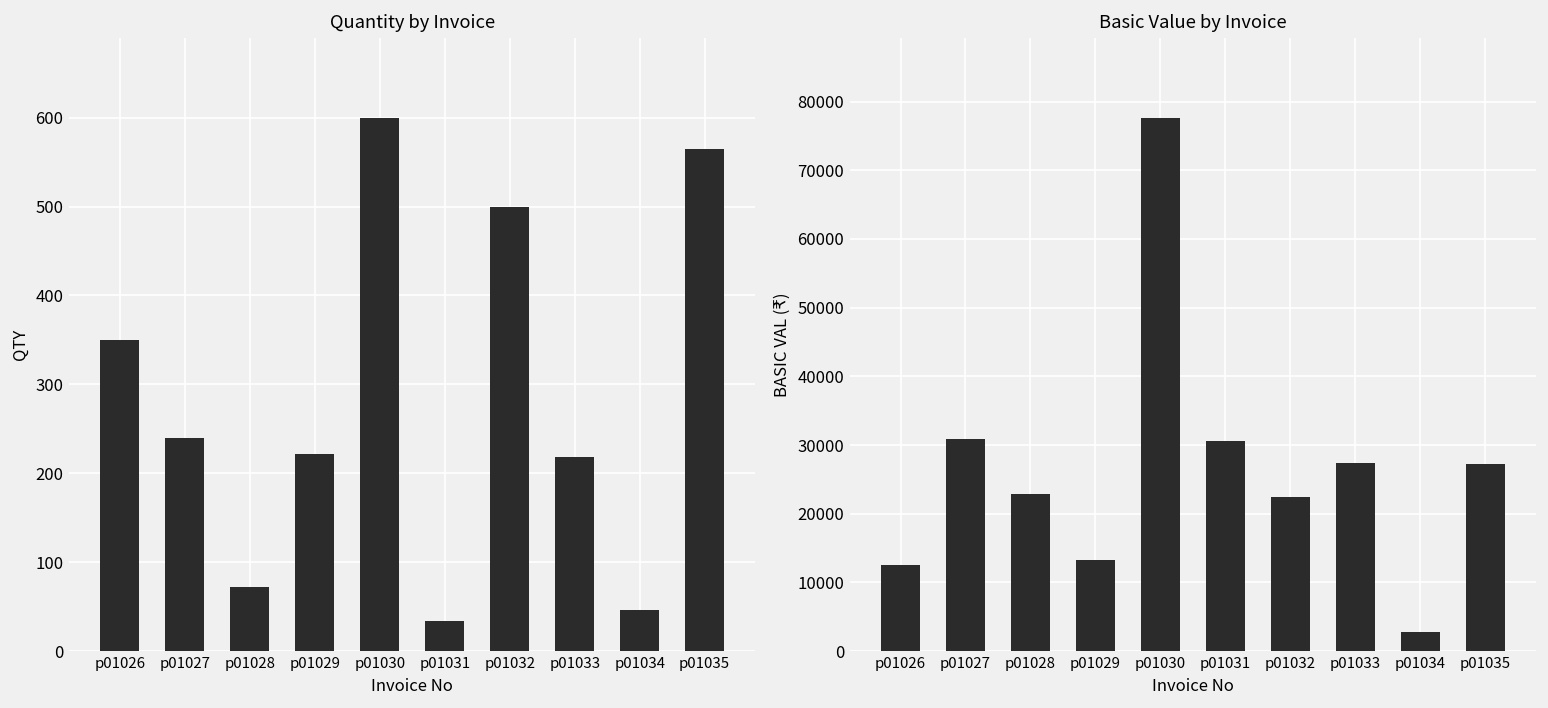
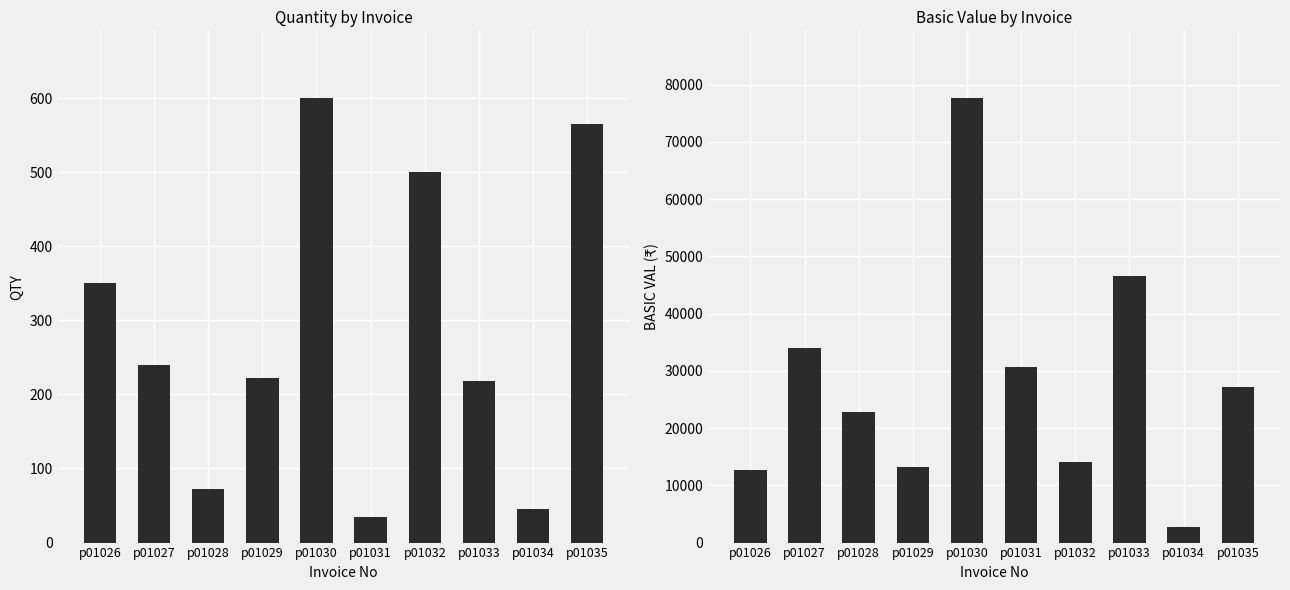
  {
    "Quantity by Invoice": {
      "p01026": 350,
      "p01027": 240,
      "p01028": 70,
      "p01029": 220,
      "p01030": 600,
      "p01031": 30,
      "p01032": 500,
      "p01033": 220,
      "p01034": 50,
      "p01035": 570
    },
    "Basic Value by Invoice": {
      "p01026": 13000,
-     "p01027": 31000,
+     "p01027": 34000,
      "p01028": 23000,
      "p01029": 13000,
      "p01030": 78000,
      "p01031": 31000,
-     "p01032": 22000,
-     "p01033": 27000,
+     "p01032": 14000,
+     "p01033": 47000,
      "p01034": 3000,
      "p01035": 27000
    }
  }
